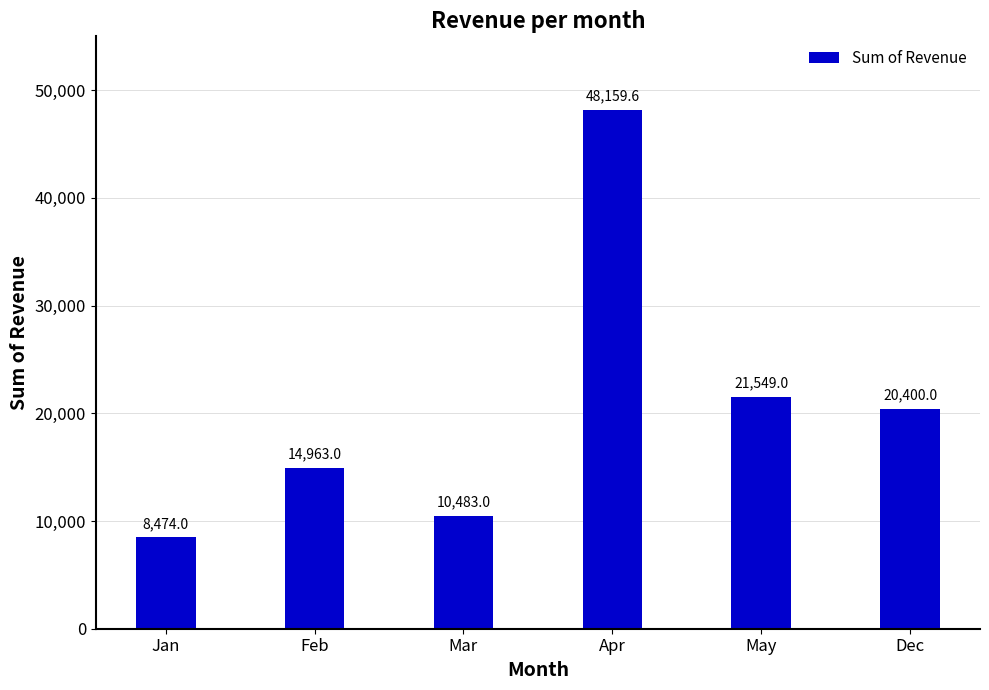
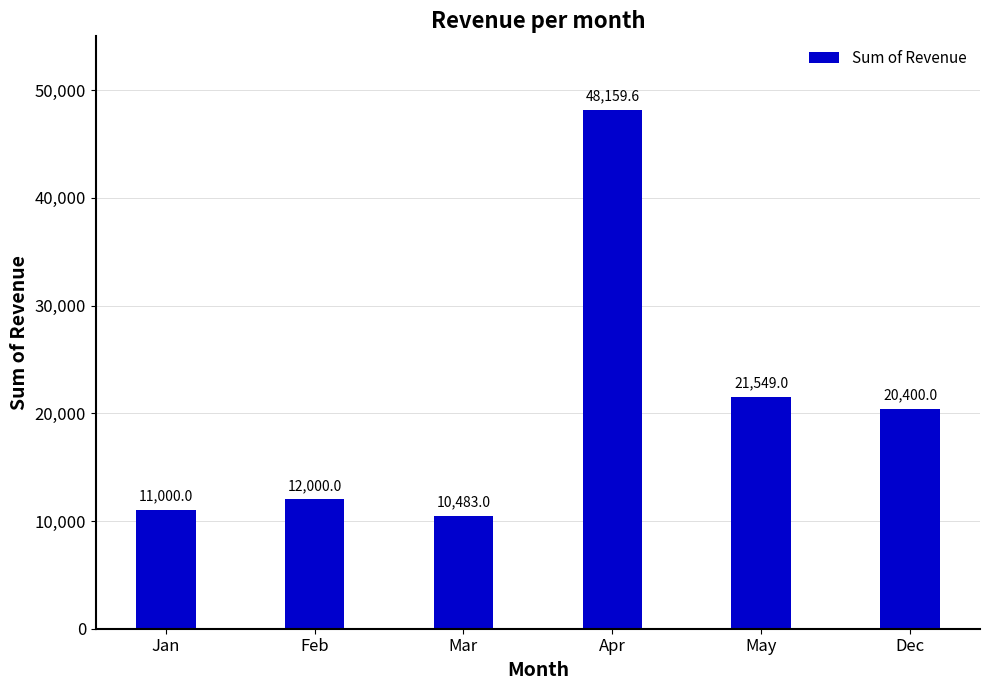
  {
-   "Jan": "8,474.0",
-   "Feb": "14,963.0",
+   "Jan": "11,000.0",
+   "Feb": "12,000.0",
    "Mar": "10,483.0",
    "Apr": "48,159.6",
    "May": "21,549.0",
    "Dec": "20,400.0"
  }
